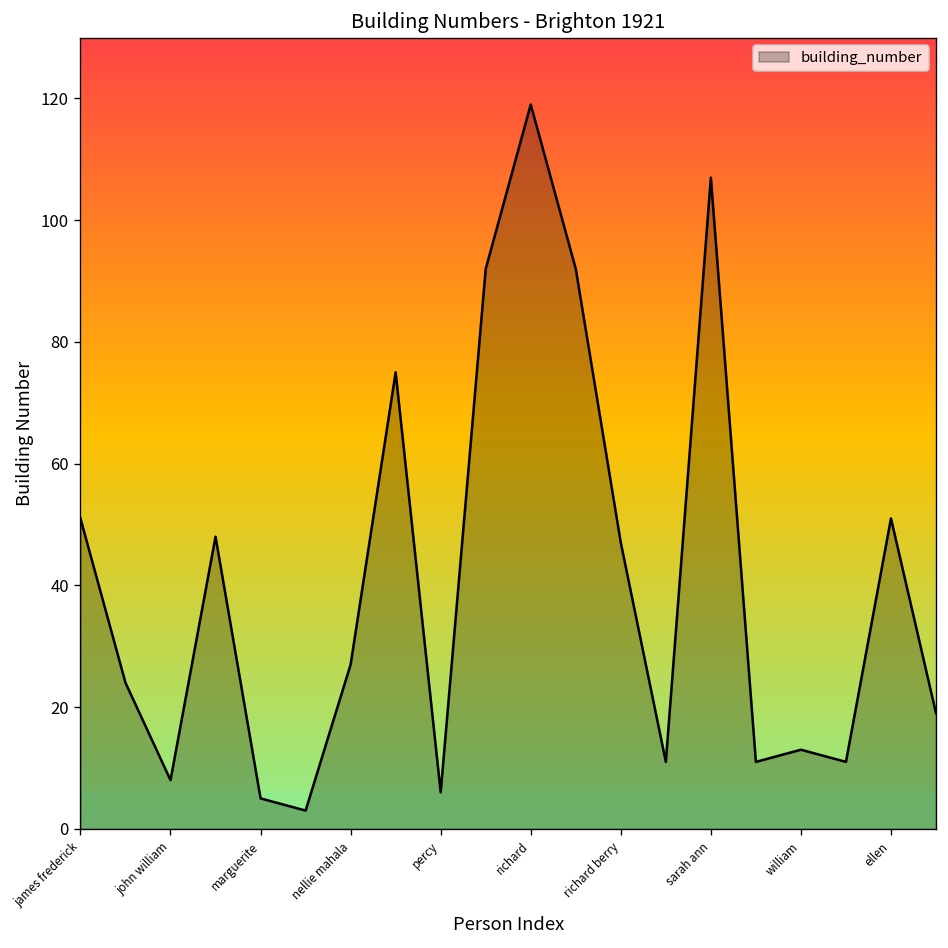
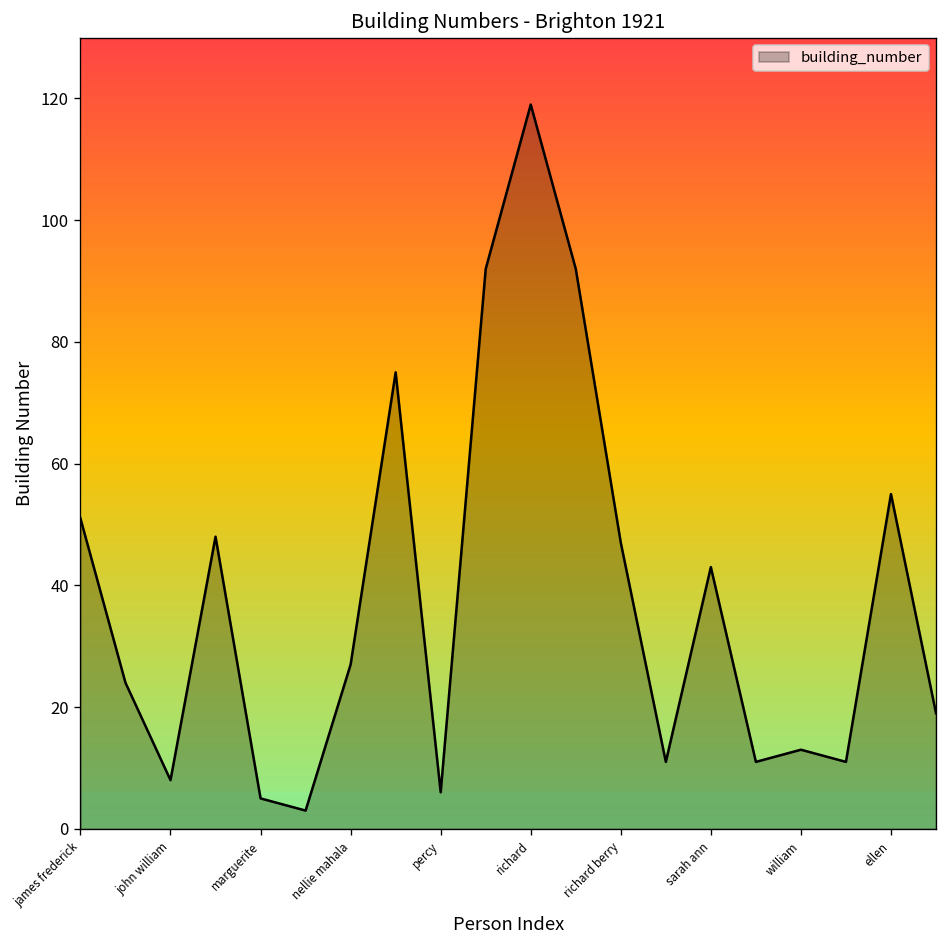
  {
    "james frederick": 51,
    "nellie mahala": 27,
    "richard": 119,
-   "sarah ann": 107,
+   "sarah ann": 43,
    "william": 13,
-   "ellen": 51
+   "ellen": 55
  }
